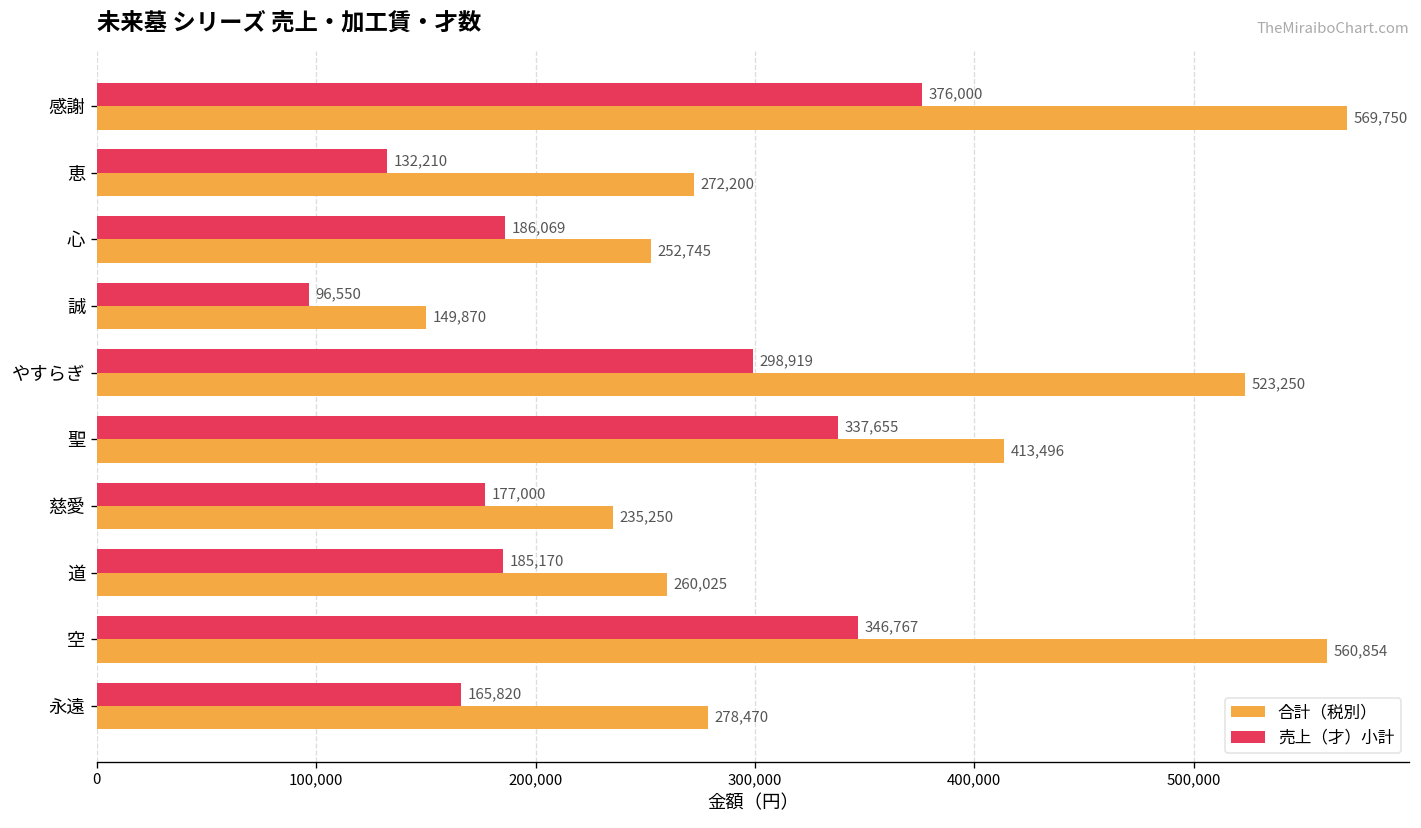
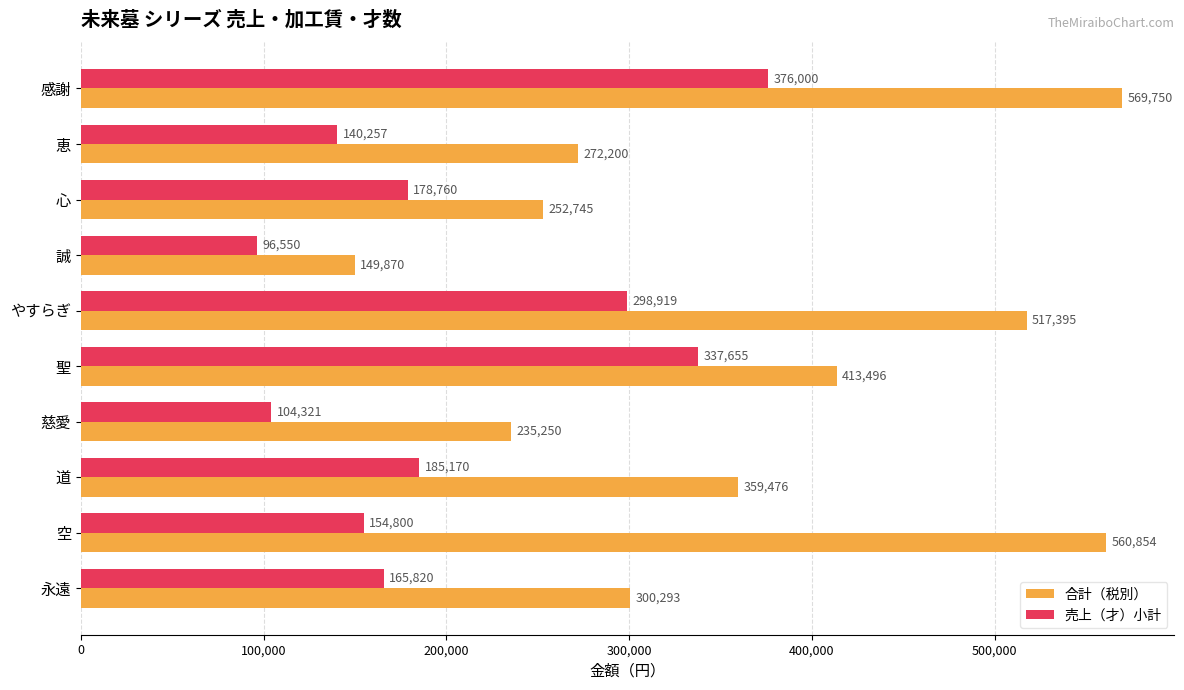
  {
    "合計（税別）": {
      "感謝": "569,750",
      "恵": "272,200",
      "心": "252,745",
      "誠": "149,870",
-     "やすらぎ": "523,250",
+     "やすらぎ": "517,395",
      "聖": "413,496",
      "慈愛": "235,250",
-     "道": "260,025",
+     "道": "359,476",
      "空": "560,854",
-     "永遠": "278,470"
+     "永遠": "300,293"
    },
    "売上（才）小計": {
      "感謝": "376,000",
-     "恵": "132,210",
-     "心": "186,069",
+     "恵": "140,257",
+     "心": "178,760",
      "誠": "96,550",
      "やすらぎ": "298,919",
      "聖": "337,655",
-     "慈愛": "177,000",
+     "慈愛": "104,321",
      "道": "185,170",
-     "空": "346,767",
+     "空": "154,800",
      "永遠": "165,820"
    }
  }
